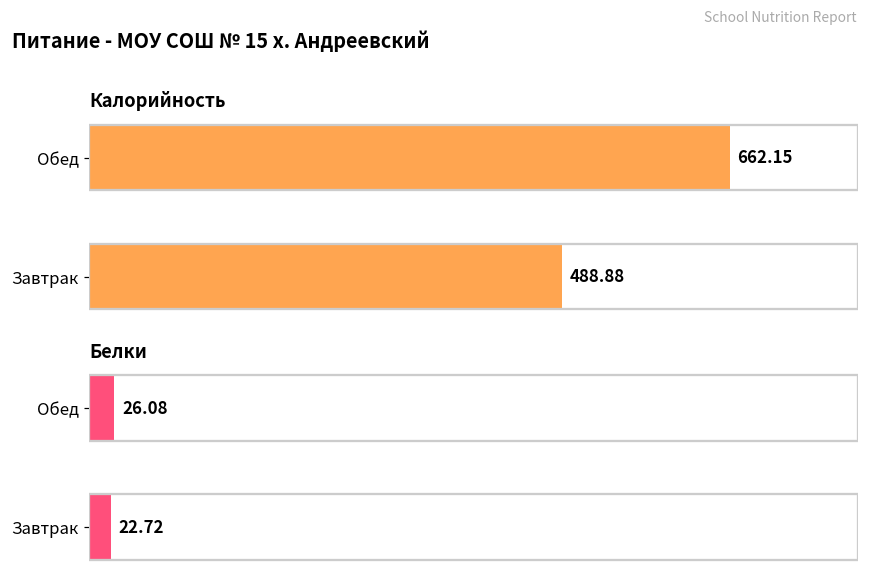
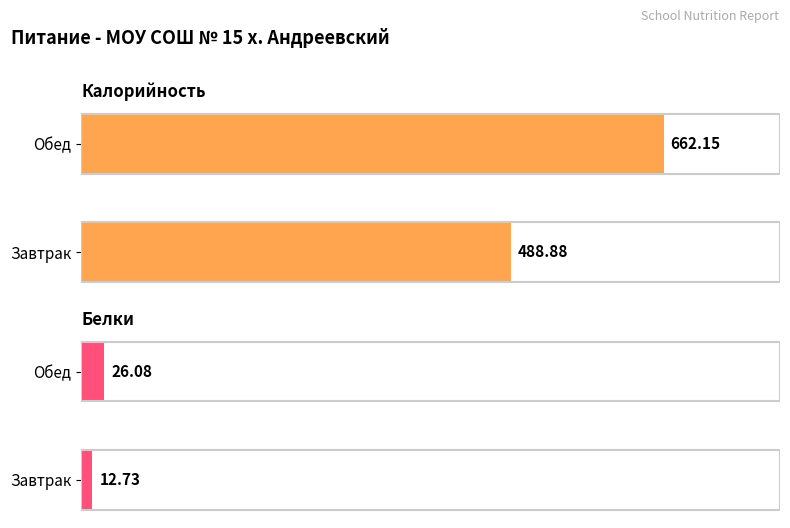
  {
    "Калорийность": {
      "Обед": 662.15,
      "Завтрак": 488.88
    },
    "Белки": {
      "Обед": 26.08,
-     "Завтрак": 22.72
+     "Завтрак": 12.73
    }
  }
